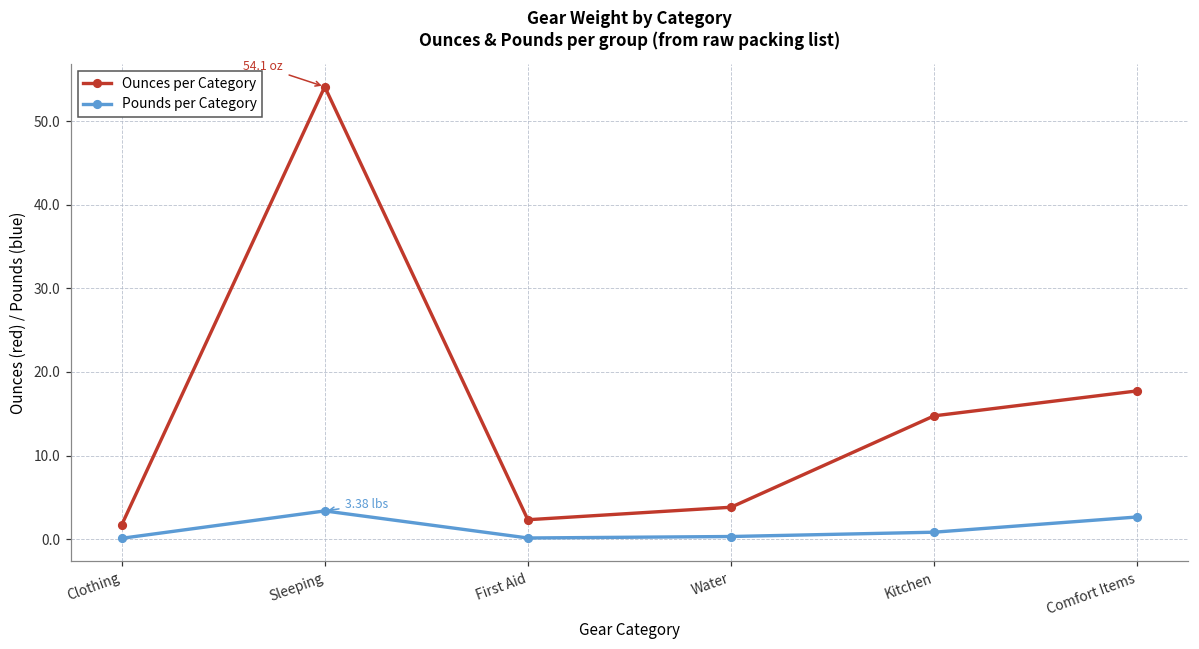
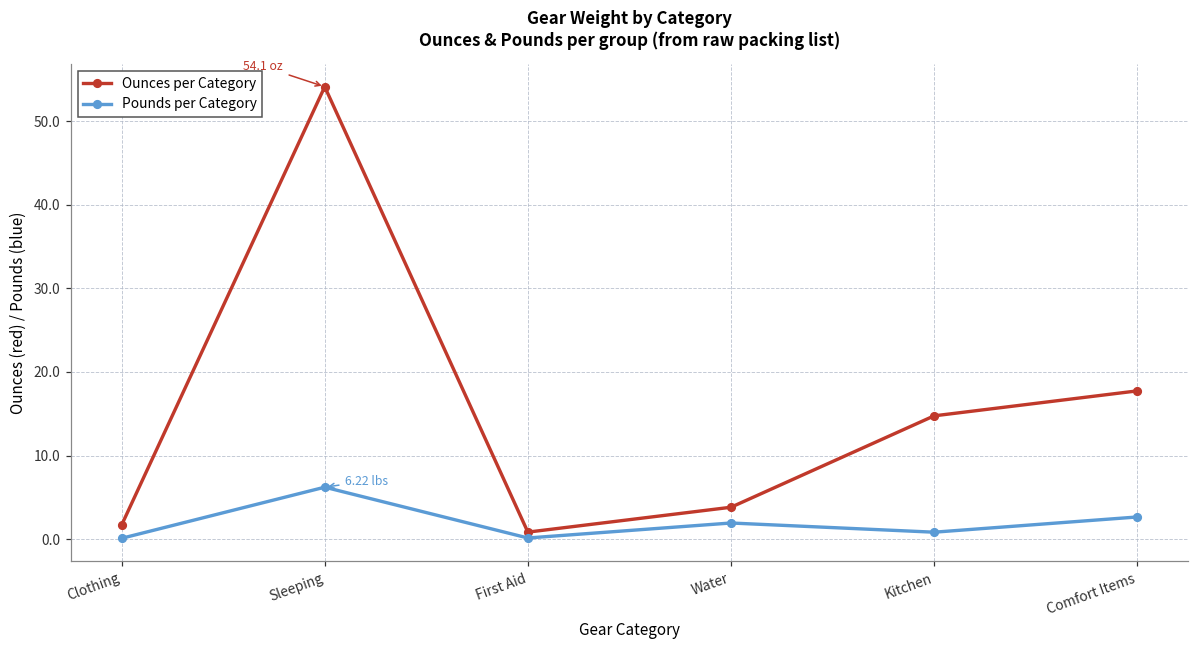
  {
    "Ounces per Category": {
      "Clothing": 2,
-     "First Aid": 2,
+     "First Aid": 1,
      "Water": 4,
      "Kitchen": 15,
      "Comfort Items": 18
    },
    "Pounds per Category": {
-     "Sleeping": 3.38,
-     "Water": 0
+     "Sleeping": 6.22,
+     "Water": 2
    }
  }
